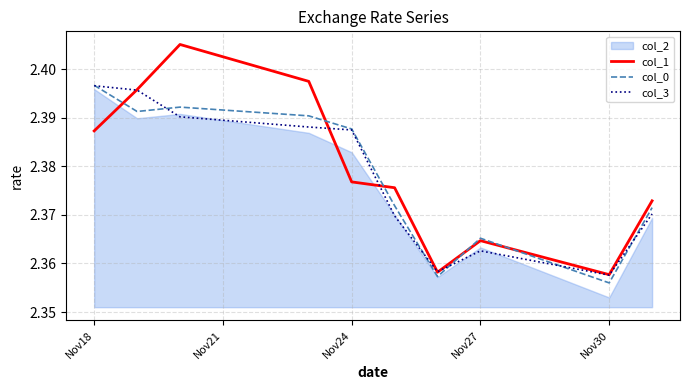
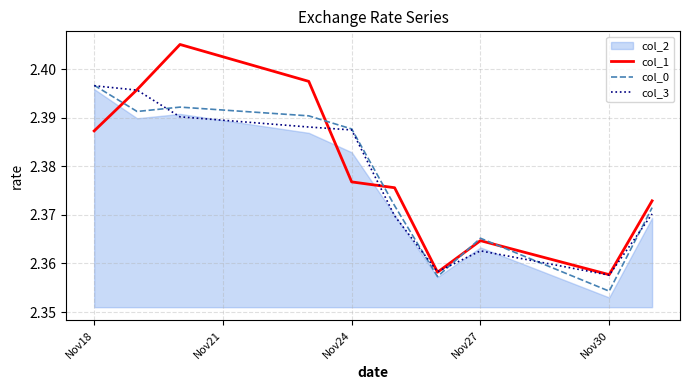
  {
    "col_1": {
      "Nov18": 2.387,
      "Nov24": 2.377
    },
    "col_2": {
      "Nov18": 2.396,
      "Nov24": 2.383,
      "Nov27": 2.363,
      "Nov30": 2.353
    },
    "col_0": {
-     "Nov30": 2.356
+     "Nov30": 2.354
    },
    "col_3": {
      "Nov27": 2.363
    }
  }
